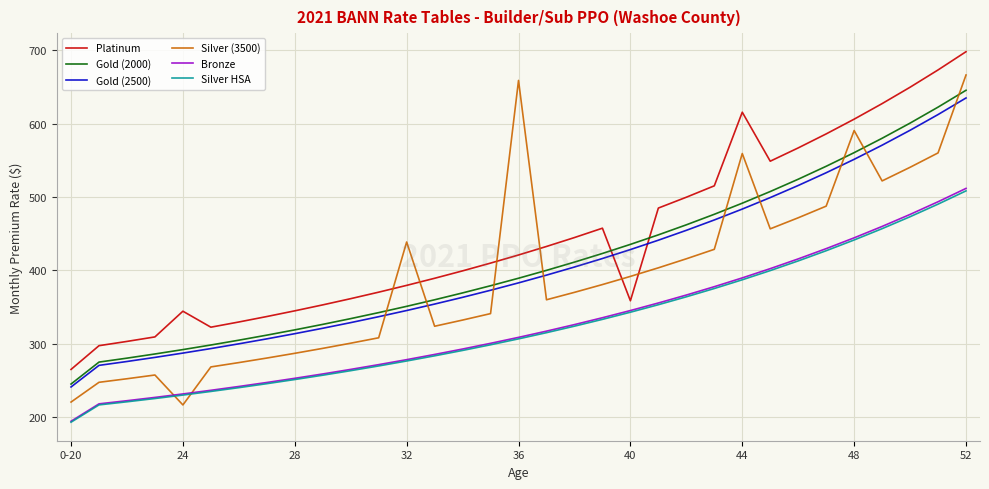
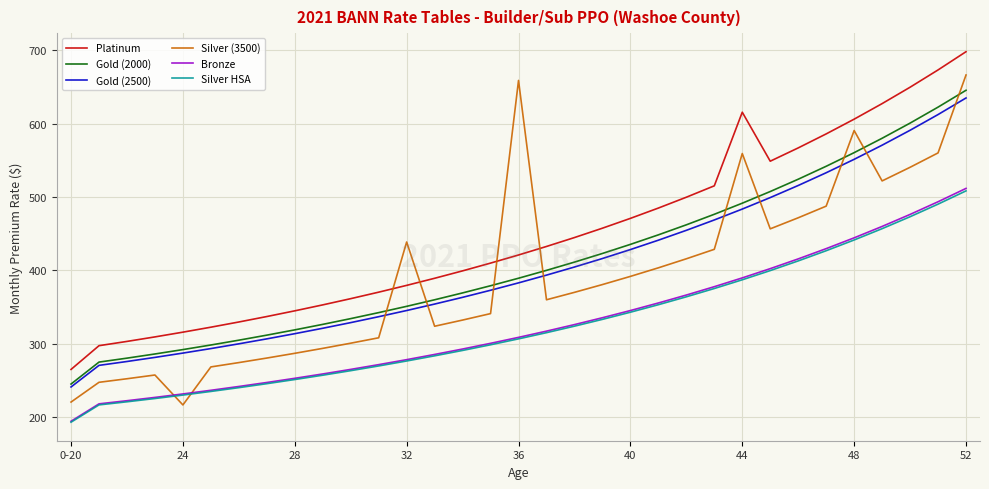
  {
    "Platinum": {
      "0-20": 260,
-     "24": 340,
+     "24": 320,
      "28": 340,
      "32": 380,
-     "40": 360,
+     "40": 470,
      "44": 620,
      "48": 610,
      "52": 700
    },
    "Gold (2000)": {
      "0-20": 240,
      "24": 290,
      "28": 320,
      "32": 350,
      "36": 390,
      "44": 490,
      "48": 560,
      "52": 650
    },
    "Gold (2500)": {
      "0-20": 240,
      "24": 290,
      "28": 310,
      "32": 350,
      "36": 380,
      "44": 480,
      "48": 550,
      "52": 640
    },
    "Silver (3500)": {
      "0-20": 220,
      "24": 220,
      "28": 290,
      "36": 660,
      "40": 390,
      "44": 560,
      "48": 590,
      "52": 670
    }
  }
